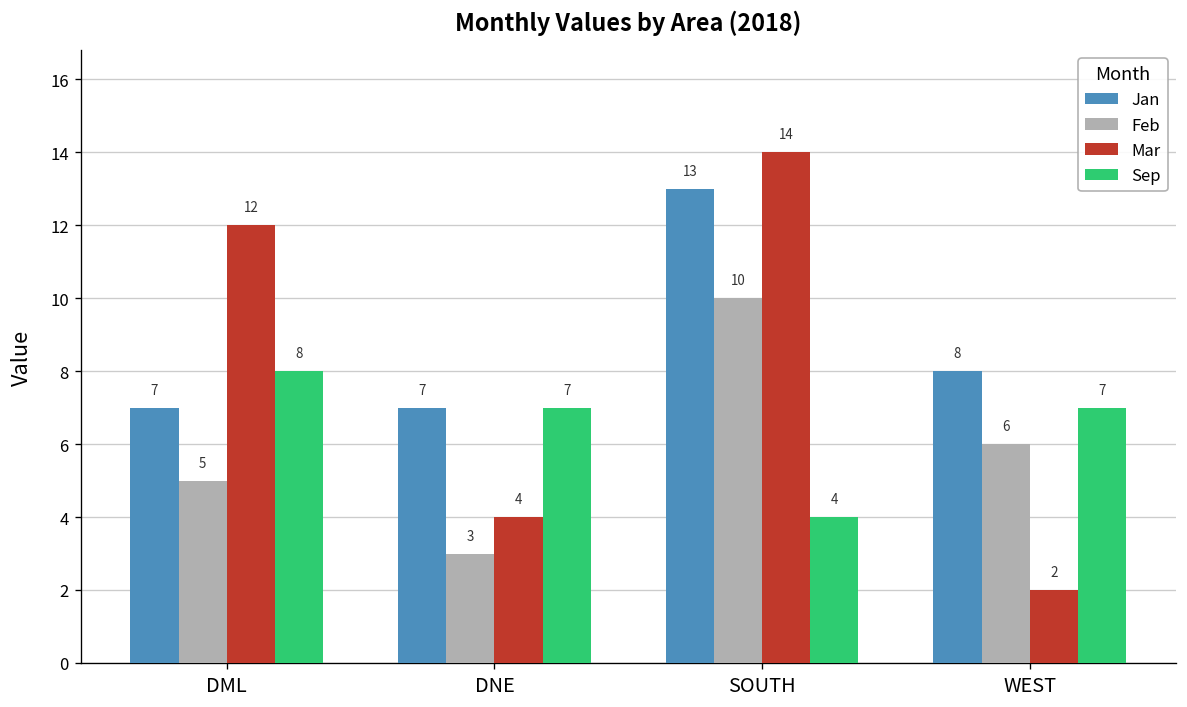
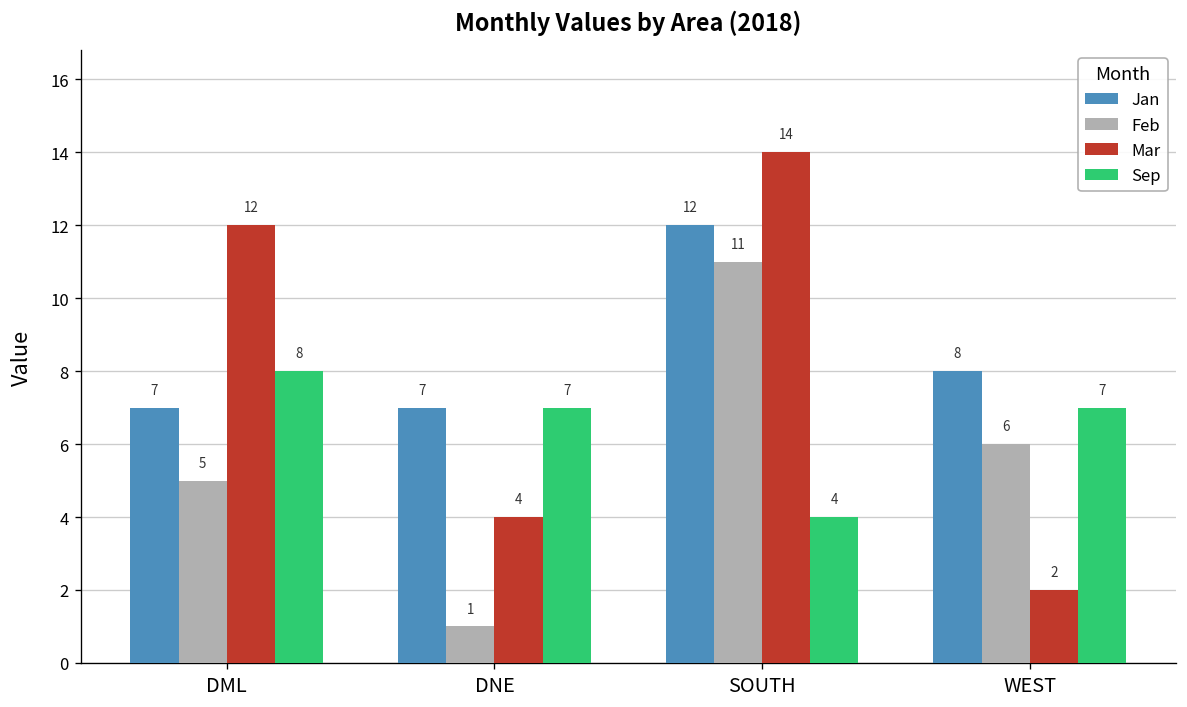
  {
    "Jan": {
      "DML": 7,
      "DNE": 7,
-     "SOUTH": 13,
+     "SOUTH": 12,
      "WEST": 8
    },
    "Feb": {
      "DML": 5,
-     "DNE": 3,
-     "SOUTH": 10,
+     "DNE": 1,
+     "SOUTH": 11,
      "WEST": 6
    },
    "Mar": {
      "DML": 12,
      "DNE": 4,
      "SOUTH": 14,
      "WEST": 2
    },
    "Sep": {
      "DML": 8,
      "DNE": 7,
      "SOUTH": 4,
      "WEST": 7
    }
  }
